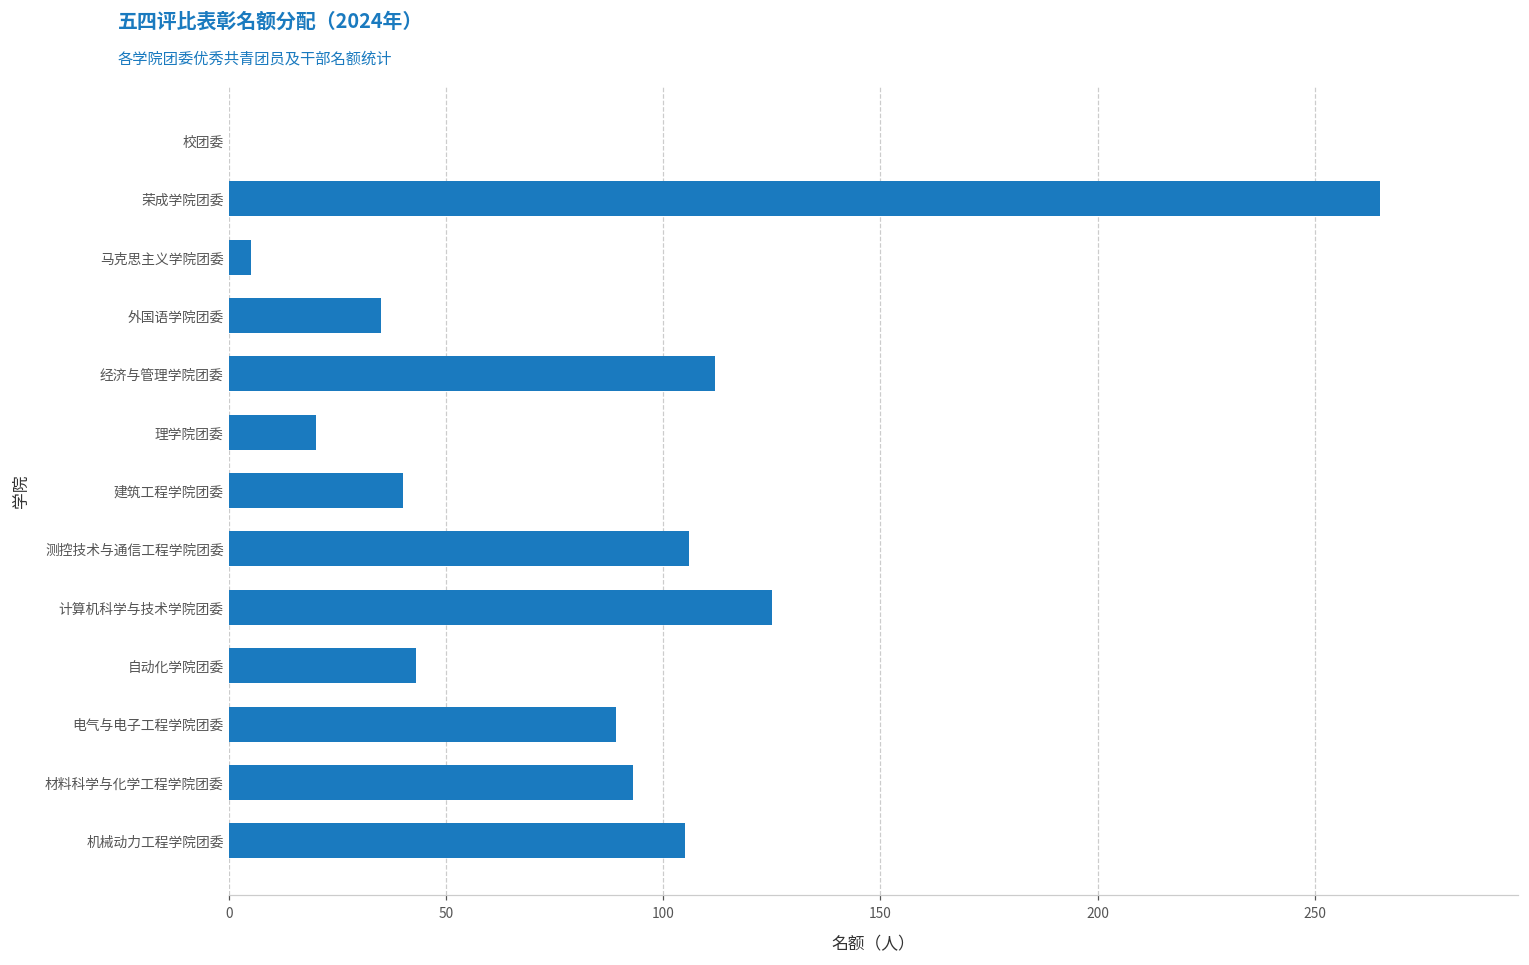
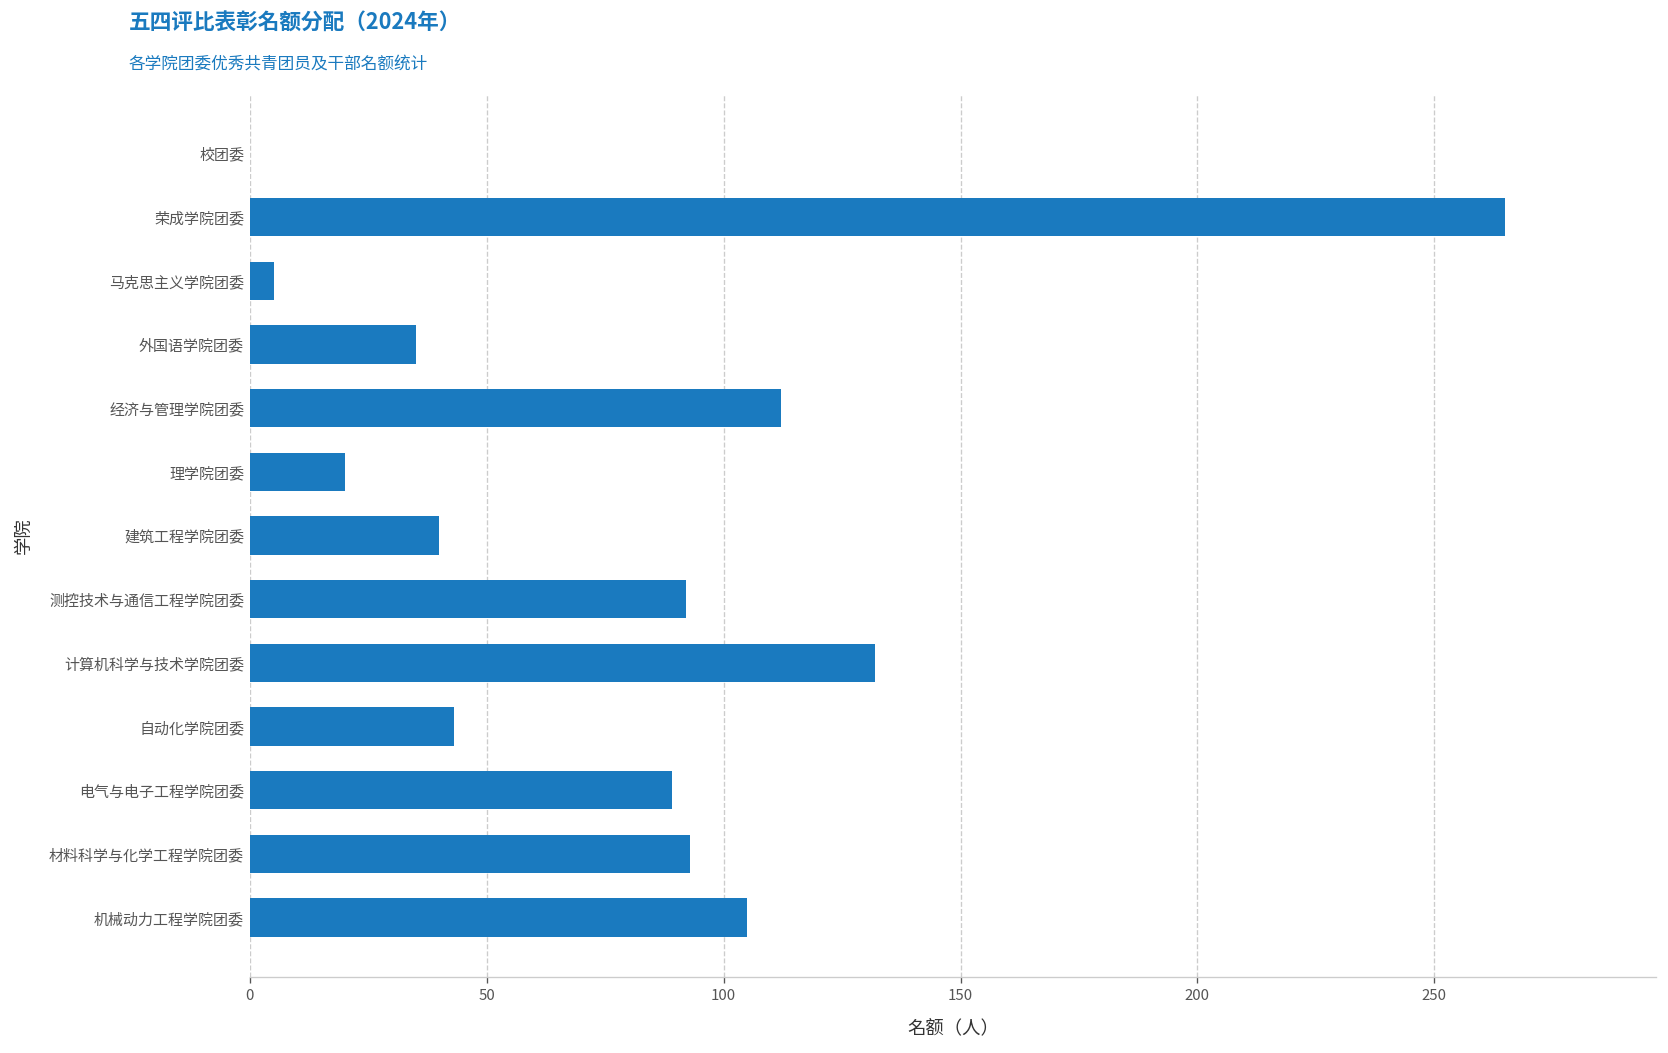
  {
    "校团委": 0,
    "荣成学院团委": 265,
    "马克思主义学院团委": 5,
    "外国语学院团委": 35,
    "经济与管理学院团委": 112,
    "理学院团委": 20,
    "建筑工程学院团委": 40,
-   "测控技术与通信工程学院团委": 106,
-   "计算机科学与技术学院团委": 125,
+   "测控技术与通信工程学院团委": 92,
+   "计算机科学与技术学院团委": 132,
    "自动化学院团委": 43,
    "电气与电子工程学院团委": 89,
    "材料科学与化学工程学院团委": 93,
    "机械动力工程学院团委": 105
  }
